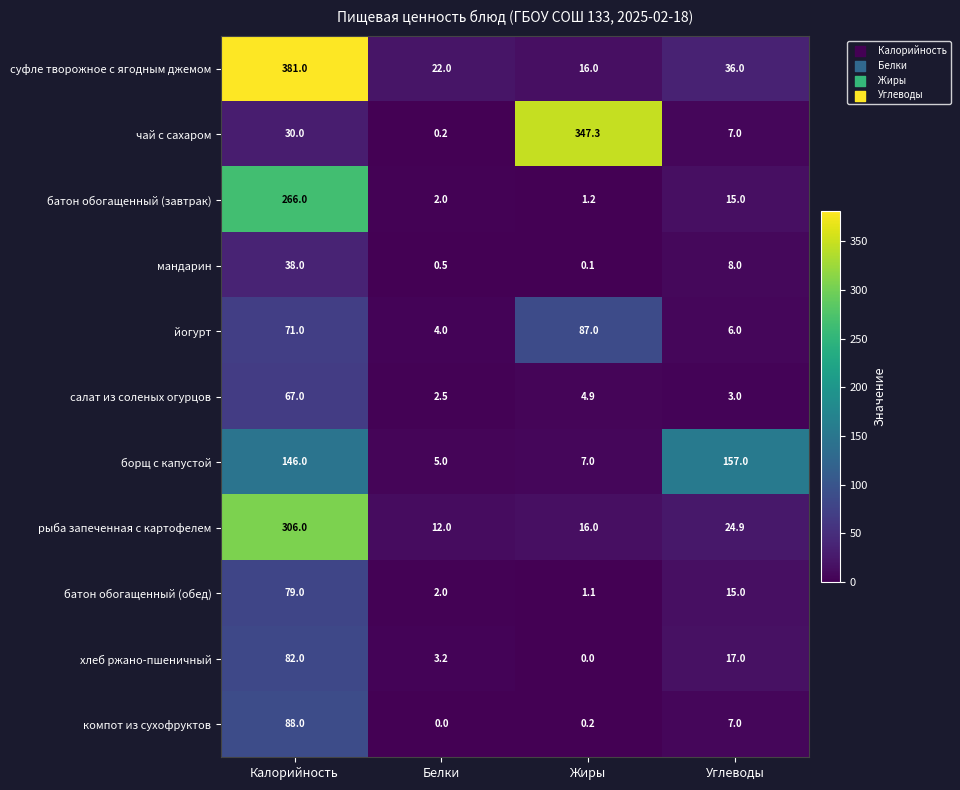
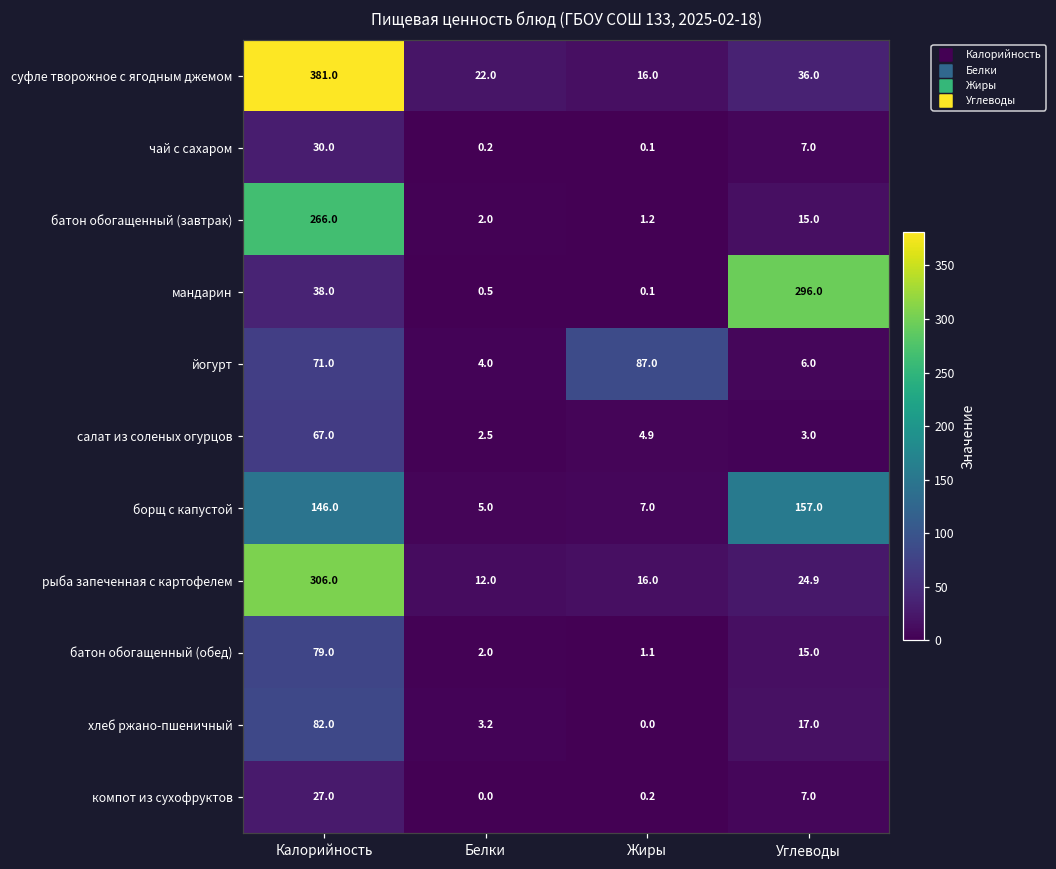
  {
    "суфле творожное с ягодным джемом": {
      "Калорийность": 381.0,
      "Белки": 22.0,
      "Жиры": 16.0,
      "Углеводы": 36.0
    },
    "чай с сахаром": {
      "Калорийность": 30.0,
      "Белки": 0.2,
-     "Жиры": 347.3,
+     "Жиры": 0.1,
      "Углеводы": 7.0
    },
    "батон обогащенный (завтрак)": {
      "Калорийность": 266.0,
      "Белки": 2.0,
      "Жиры": 1.2,
      "Углеводы": 15.0
    },
    "мандарин": {
      "Калорийность": 38.0,
      "Белки": 0.5,
      "Жиры": 0.1,
-     "Углеводы": 8.0
+     "Углеводы": 296.0
    },
    "йогурт": {
      "Калорийность": 71.0,
      "Белки": 4.0,
      "Жиры": 87.0,
      "Углеводы": 6.0
    },
    "салат из соленых огурцов": {
      "Калорийность": 67.0,
      "Белки": 2.5,
      "Жиры": 4.9,
      "Углеводы": 3.0
    },
    "борщ с капустой": {
      "Калорийность": 146.0,
      "Белки": 5.0,
      "Жиры": 7.0,
      "Углеводы": 157.0
    },
    "рыба запеченная с картофелем": {
      "Калорийность": 306.0,
      "Белки": 12.0,
      "Жиры": 16.0,
      "Углеводы": 24.9
    },
    "батон обогащенный (обед)": {
      "Калорийность": 79.0,
      "Белки": 2.0,
      "Жиры": 1.1,
      "Углеводы": 15.0
    },
    "хлеб ржано-пшеничный": {
      "Калорийность": 82.0,
      "Белки": 3.2,
      "Жиры": 0.0,
      "Углеводы": 17.0
    },
    "компот из сухофруктов": {
-     "Калорийность": 88.0,
+     "Калорийность": 27.0,
      "Белки": 0.0,
      "Жиры": 0.2,
      "Углеводы": 7.0
    }
  }
